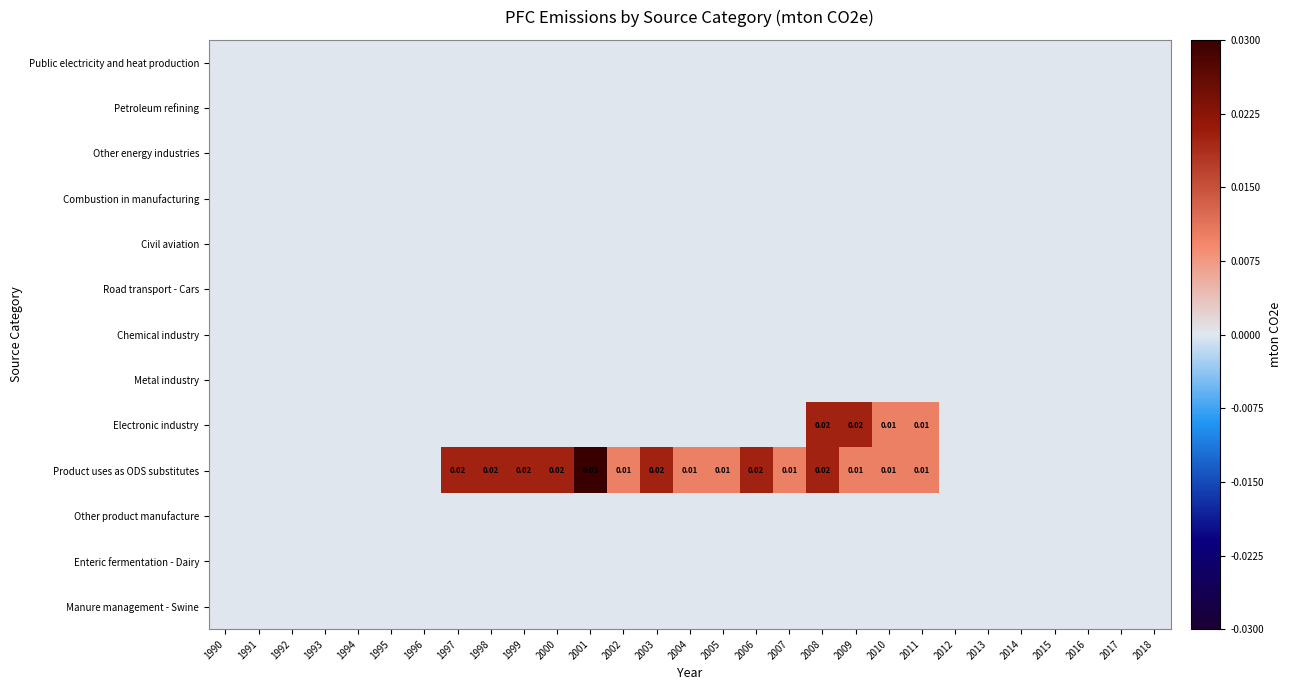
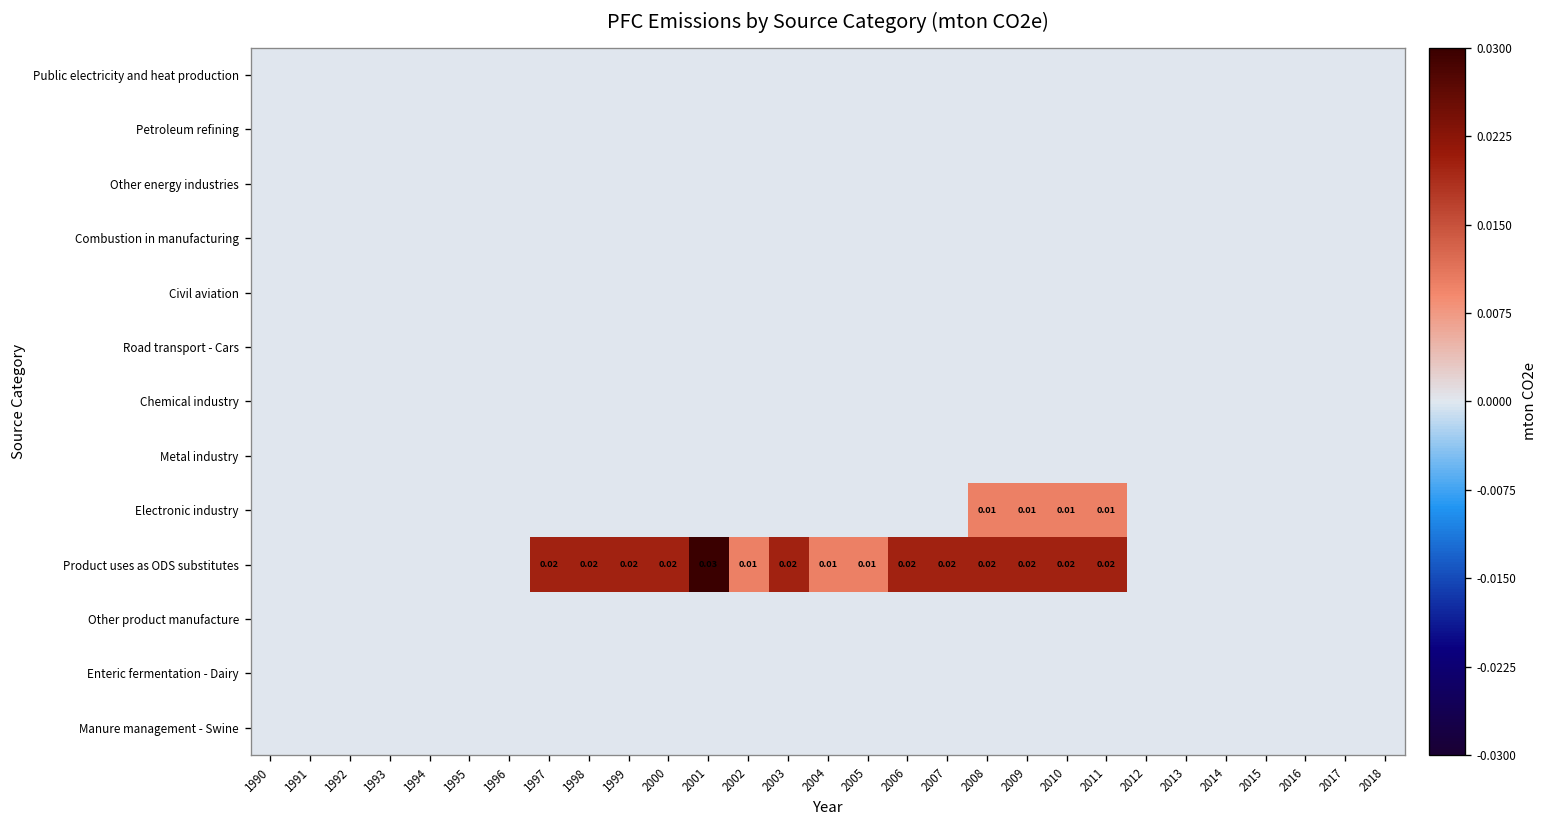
  {
    "Electronic industry": {
-     "2008": 0.02,
-     "2009": 0.02,
+     "2008": 0.01,
+     "2009": 0.01,
      "2010": 0.01,
      "2011": 0.01
    },
    "Product uses as ODS substitutes": {
      "1997": 0.02,
      "1998": 0.02,
      "1999": 0.02,
      "2000": 0.02,
      "2001": 0.03,
      "2002": 0.01,
      "2003": 0.02,
      "2004": 0.01,
      "2005": 0.01,
      "2006": 0.02,
-     "2007": 0.01,
+     "2007": 0.02,
      "2008": 0.02,
-     "2009": 0.01,
-     "2010": 0.01,
-     "2011": 0.01
+     "2009": 0.02,
+     "2010": 0.02,
+     "2011": 0.02
    }
  }
